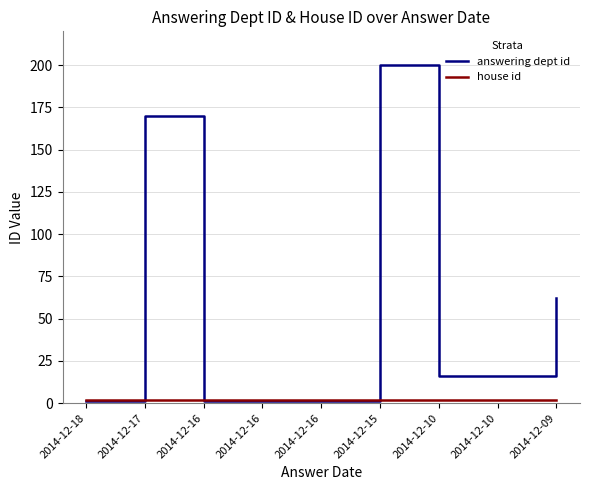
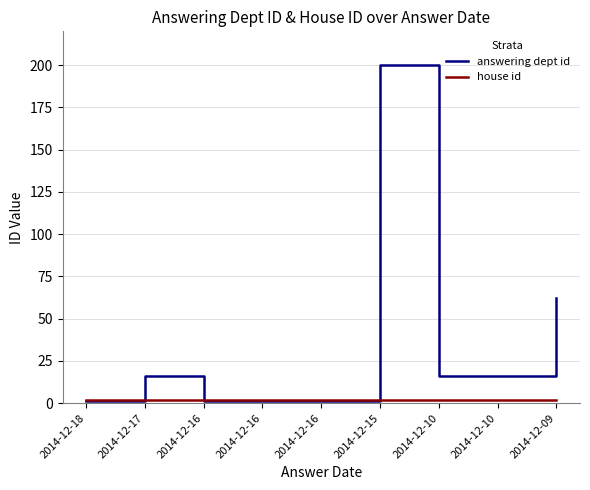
  {
    "answering dept id": {
-     "2014-12-17": 170,
+     "2014-12-17": 16,
      "2014-12-15": 200,
      "2014-12-09": 62
    },
    "house id": {
      "2014-12-17": 2,
      "2014-12-15": 2,
      "2014-12-09": 2
    }
  }
